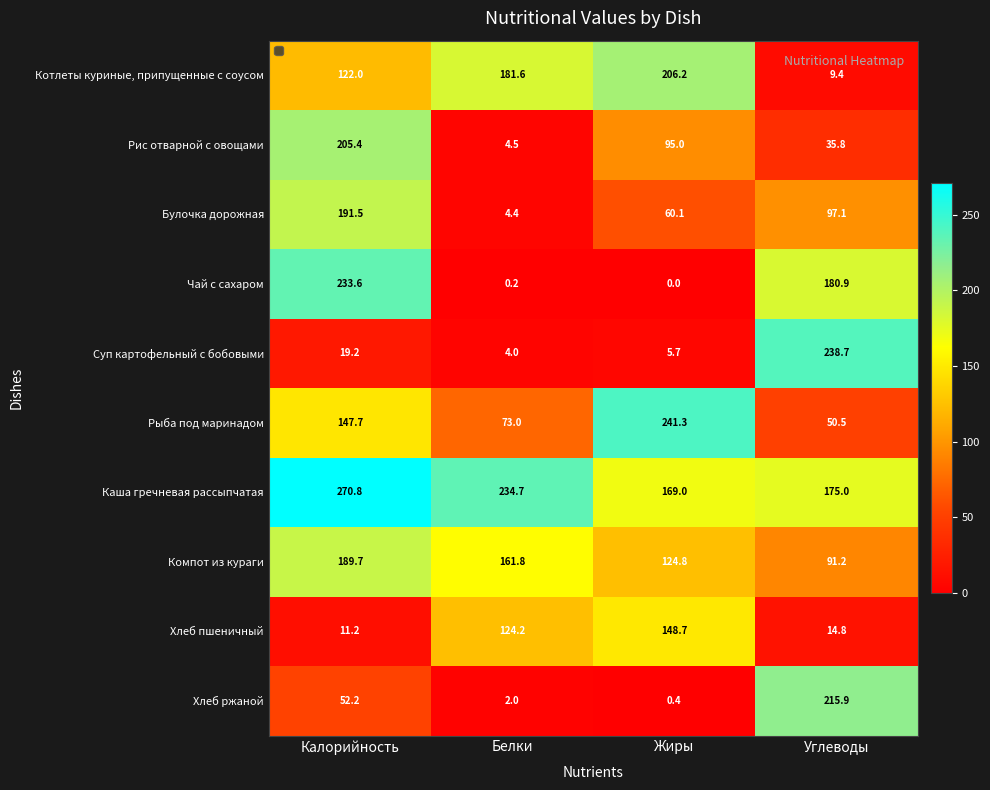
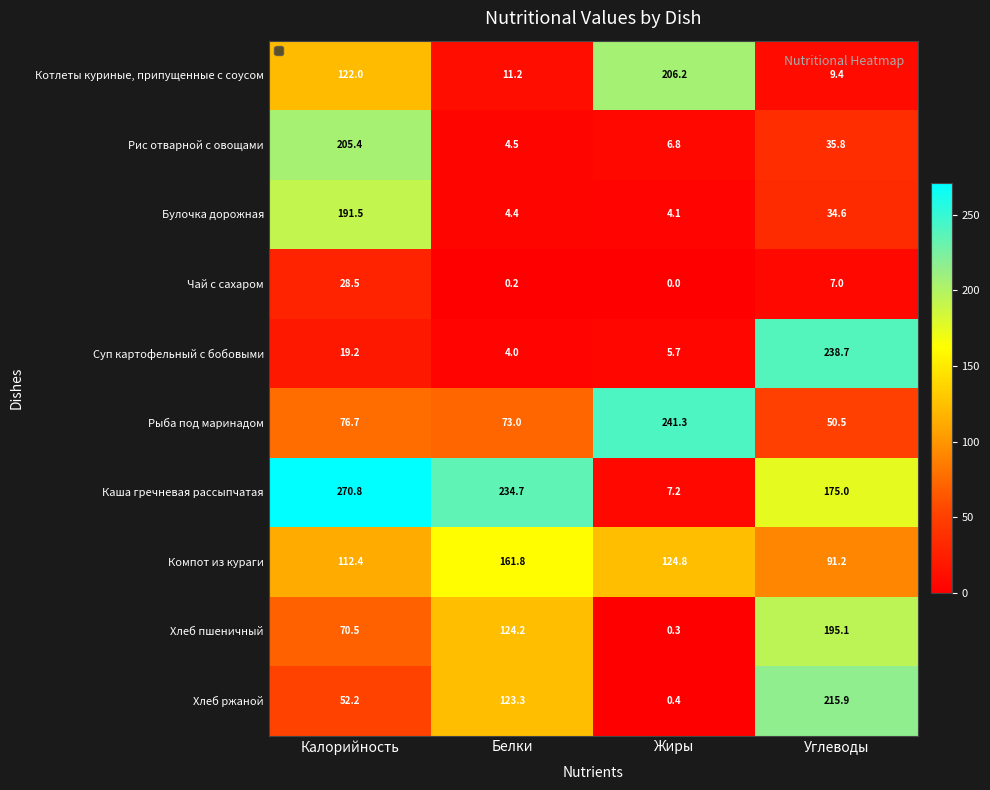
  {
    "Котлеты куриные, припущенные с соусом": {
      "Калорийность": 122.0,
-     "Белки": 181.6,
+     "Белки": 11.2,
      "Жиры": 206.2
    },
    "Рис отварной с овощами": {
      "Калорийность": 205.4,
      "Белки": 4.5,
-     "Жиры": 95.0,
+     "Жиры": 6.8,
      "Углеводы": 35.8
    },
    "Булочка дорожная": {
      "Калорийность": 191.5,
      "Белки": 4.4,
-     "Жиры": 60.1,
-     "Углеводы": 97.1
+     "Жиры": 4.1,
+     "Углеводы": 34.6
    },
    "Чай с сахаром": {
-     "Калорийность": 233.6,
+     "Калорийность": 28.5,
      "Белки": 0.2,
      "Жиры": 0.0,
-     "Углеводы": 180.9
+     "Углеводы": 7.0
    },
    "Суп картофельный с бобовыми": {
      "Калорийность": 19.2,
      "Белки": 4.0,
      "Жиры": 5.7,
      "Углеводы": 238.7
    },
    "Рыба под маринадом": {
-     "Калорийность": 147.7,
+     "Калорийность": 76.7,
      "Белки": 73.0,
      "Жиры": 241.3,
      "Углеводы": 50.5
    },
    "Каша гречневая рассыпчатая": {
      "Калорийность": 270.8,
      "Белки": 234.7,
-     "Жиры": 169.0,
+     "Жиры": 7.2,
      "Углеводы": 175.0
    },
    "Компот из кураги": {
-     "Калорийность": 189.7,
+     "Калорийность": 112.4,
      "Белки": 161.8,
      "Жиры": 124.8,
      "Углеводы": 91.2
    },
    "Хлеб пшеничный": {
-     "Калорийность": 11.2,
+     "Калорийность": 70.5,
      "Белки": 124.2,
-     "Жиры": 148.7,
-     "Углеводы": 14.8
+     "Жиры": 0.3,
+     "Углеводы": 195.1
    },
    "Хлеб ржаной": {
      "Калорийность": 52.2,
-     "Белки": 2.0,
+     "Белки": 123.3,
      "Жиры": 0.4,
      "Углеводы": 215.9
    }
  }
